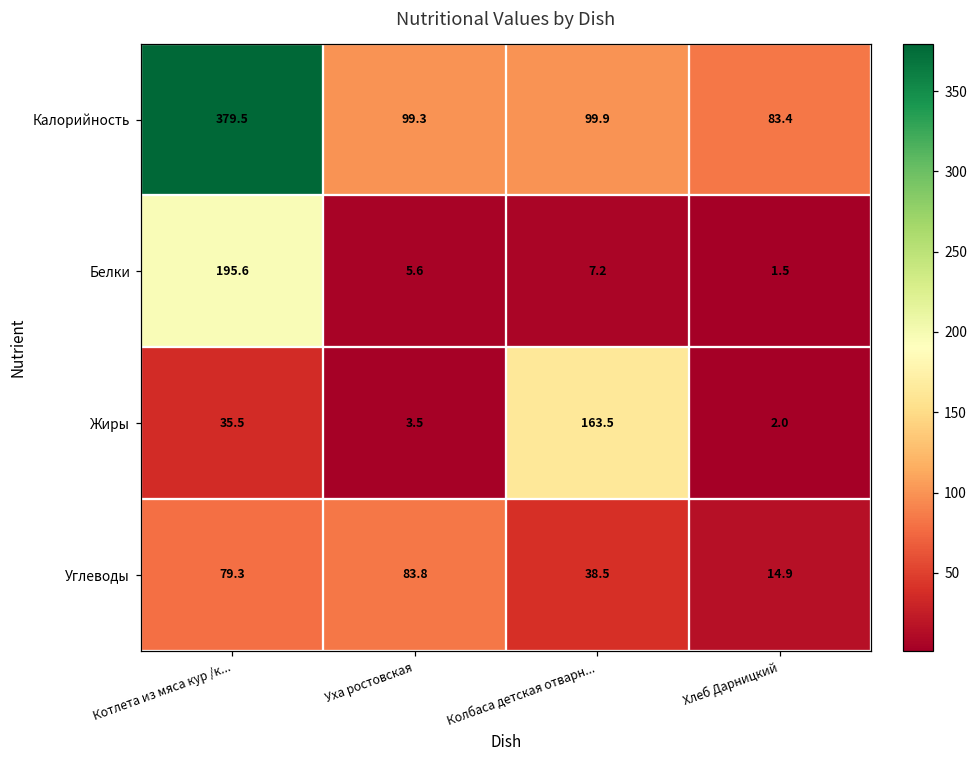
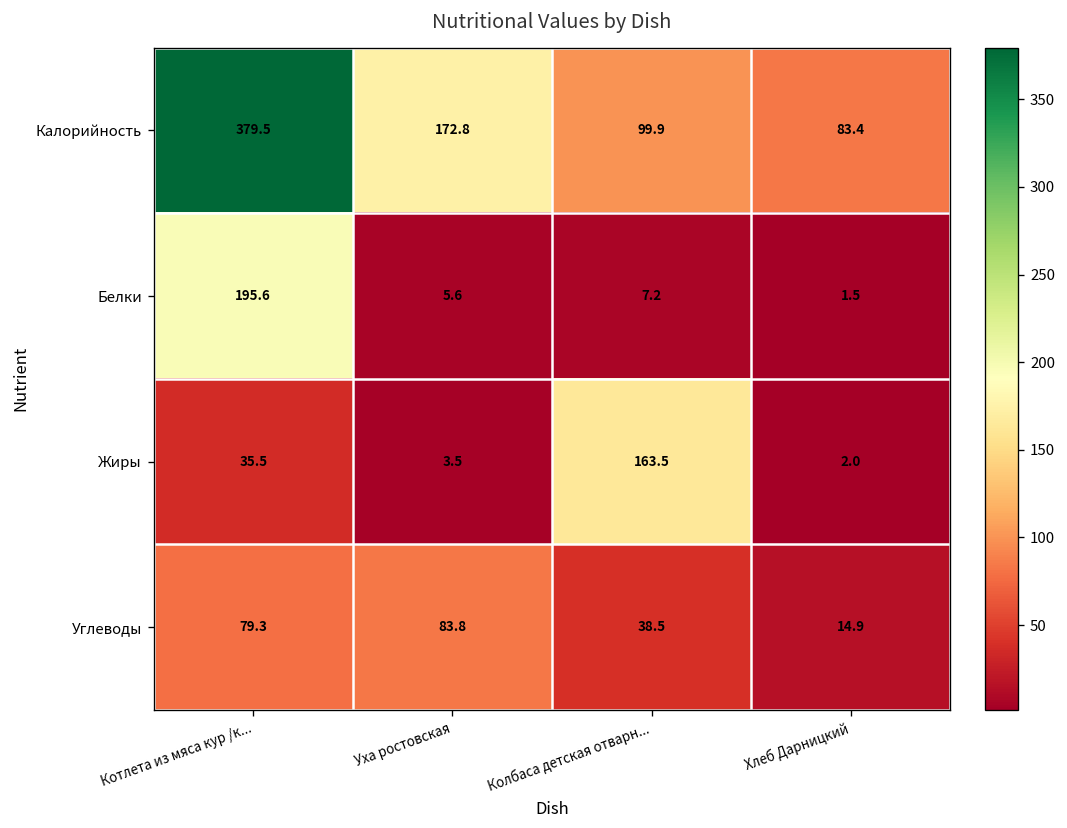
  {
    "Калорийность": {
      "Котлета из мяса кур /к...": 379.5,
-     "Уха ростовская": 99.3,
+     "Уха ростовская": 172.8,
      "Колбаса детская отварн...": 99.9,
      "Хлеб Дарницкий": 83.4
    },
    "Белки": {
      "Котлета из мяса кур /к...": 195.6,
      "Уха ростовская": 5.6,
      "Колбаса детская отварн...": 7.2,
      "Хлеб Дарницкий": 1.5
    },
    "Жиры": {
      "Котлета из мяса кур /к...": 35.5,
      "Уха ростовская": 3.5,
      "Колбаса детская отварн...": 163.5,
      "Хлеб Дарницкий": 2.0
    },
    "Углеводы": {
      "Котлета из мяса кур /к...": 79.3,
      "Уха ростовская": 83.8,
      "Колбаса детская отварн...": 38.5,
      "Хлеб Дарницкий": 14.9
    }
  }
